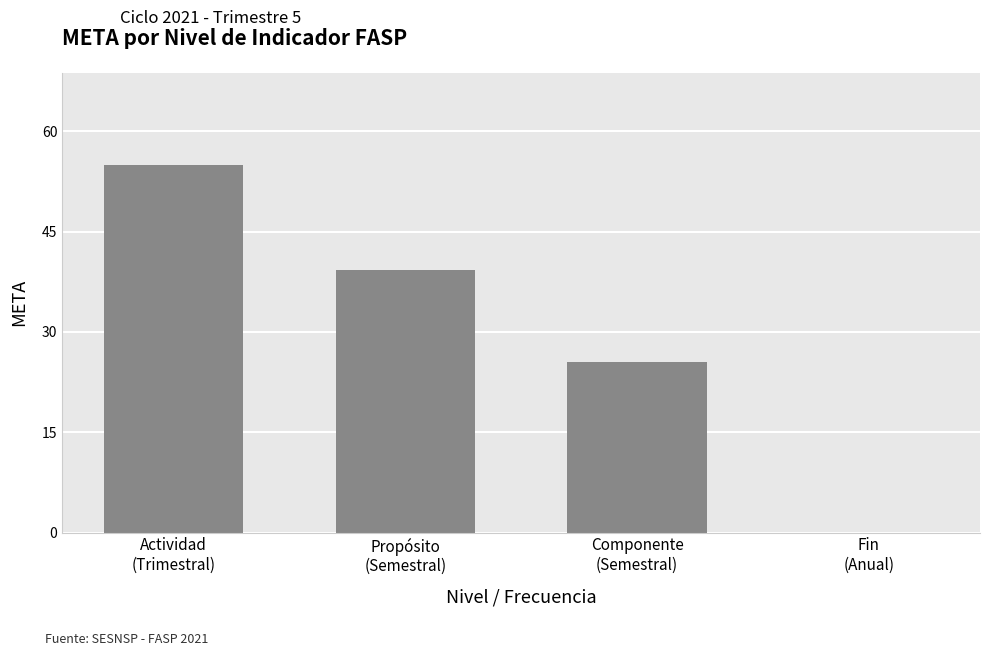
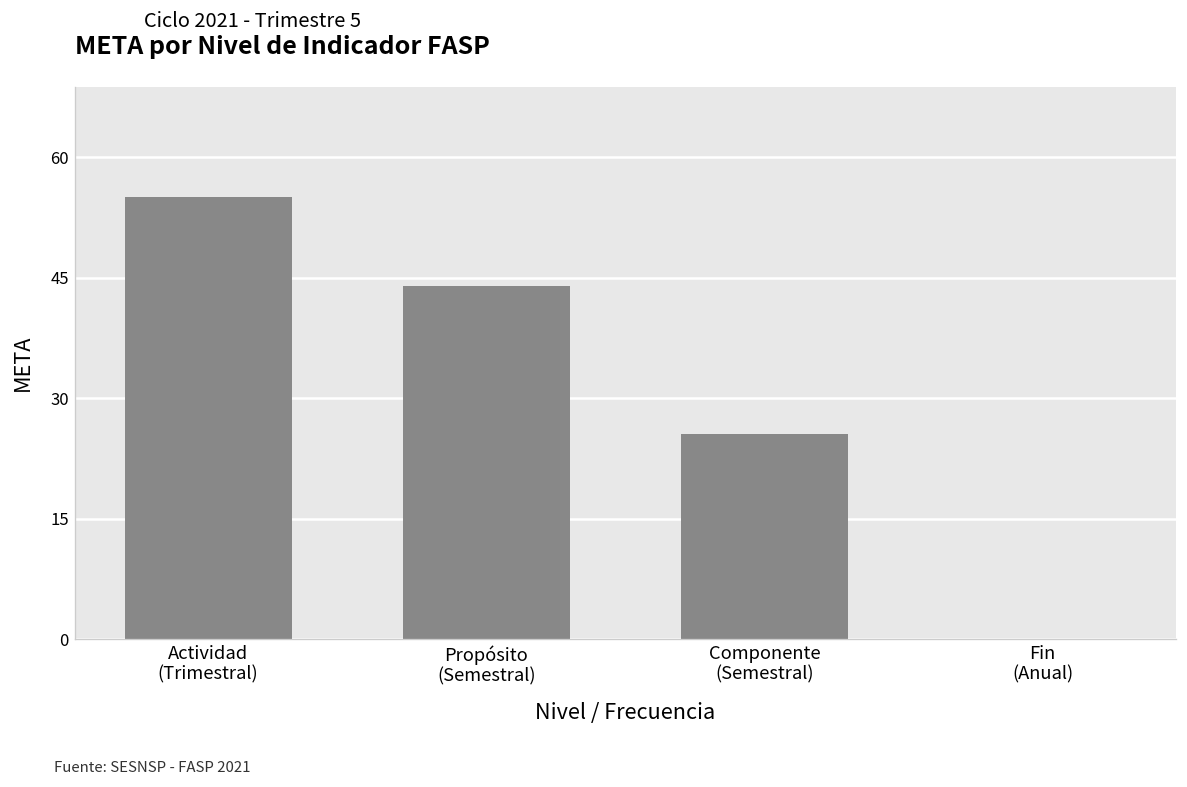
  {
    "Actividad (Trimestral)": 55,
-   "Propósito (Semestral)": 39,
+   "Propósito (Semestral)": 44,
    "Componente (Semestral)": 26
  }
